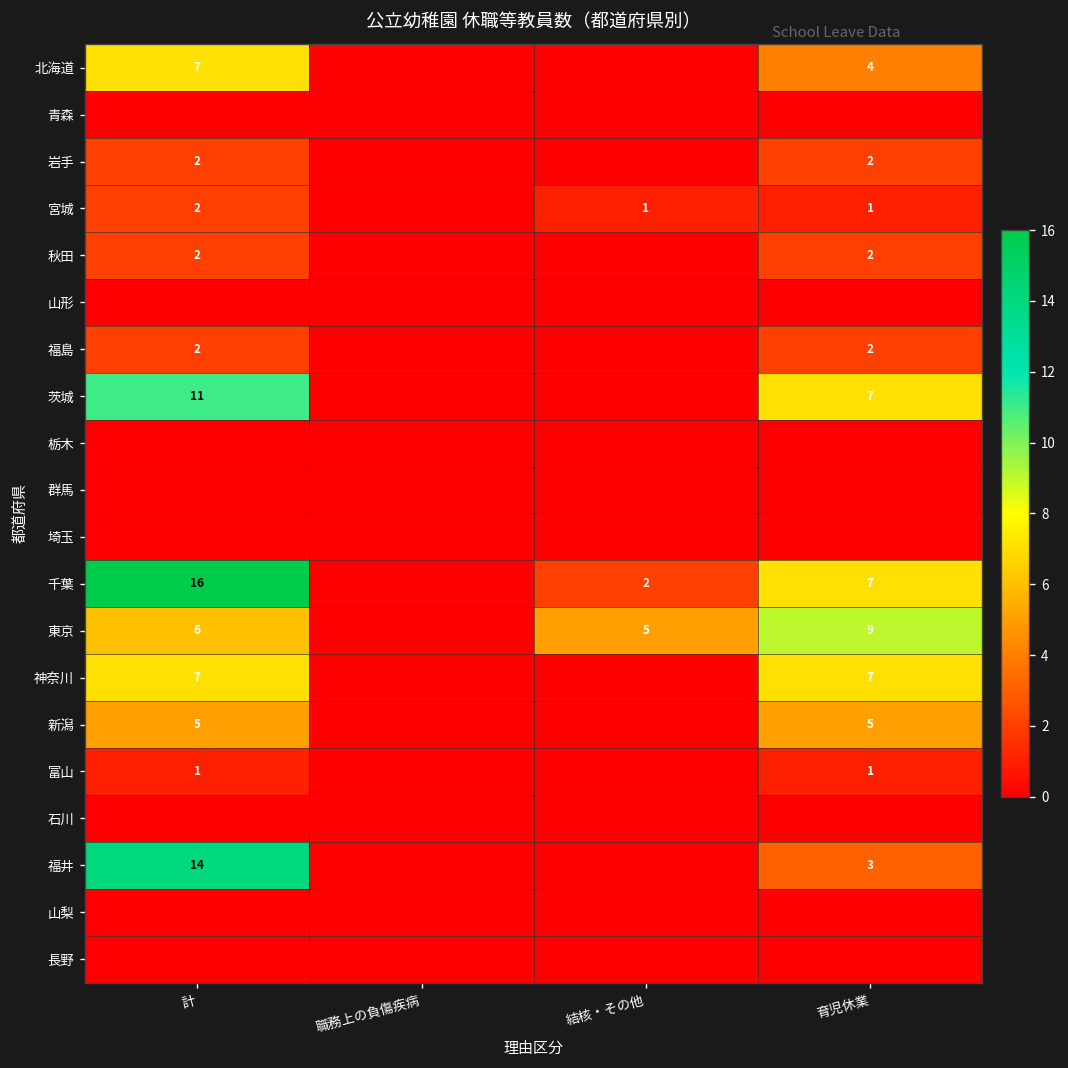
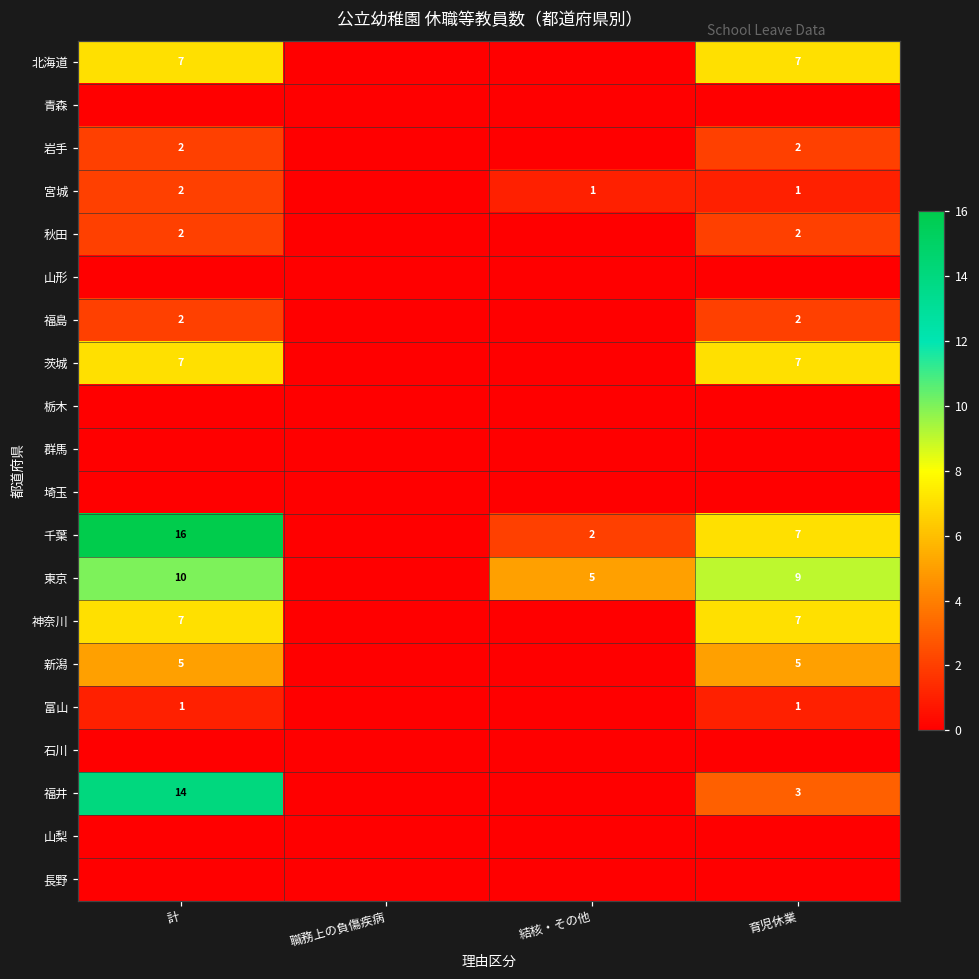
  {
    "北海道": {
      "計": 7,
-     "育児休業": 4
+     "育児休業": 7
    },
    "岩手": {
      "計": 2,
      "育児休業": 2
    },
    "宮城": {
      "計": 2,
      "結核・その他": 1,
      "育児休業": 1
    },
    "秋田": {
      "計": 2,
      "育児休業": 2
    },
    "福島": {
      "計": 2,
      "育児休業": 2
    },
    "茨城": {
-     "計": 11,
+     "計": 7,
      "育児休業": 7
    },
    "千葉": {
      "計": 16,
      "結核・その他": 2,
      "育児休業": 7
    },
    "東京": {
-     "計": 6,
+     "計": 10,
      "結核・その他": 5,
      "育児休業": 9
    },
    "神奈川": {
      "計": 7,
      "育児休業": 7
    },
    "新潟": {
      "計": 5,
      "育児休業": 5
    },
    "富山": {
      "計": 1,
      "育児休業": 1
    },
    "福井": {
      "計": 14,
      "育児休業": 3
    }
  }
